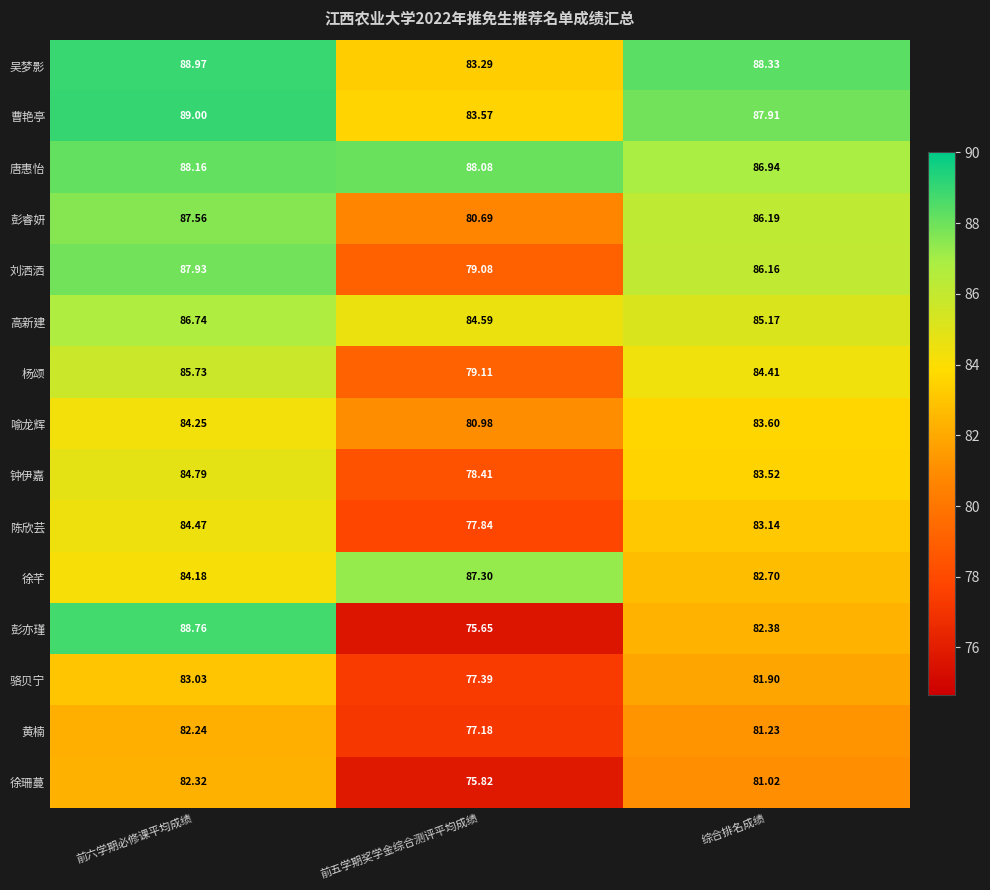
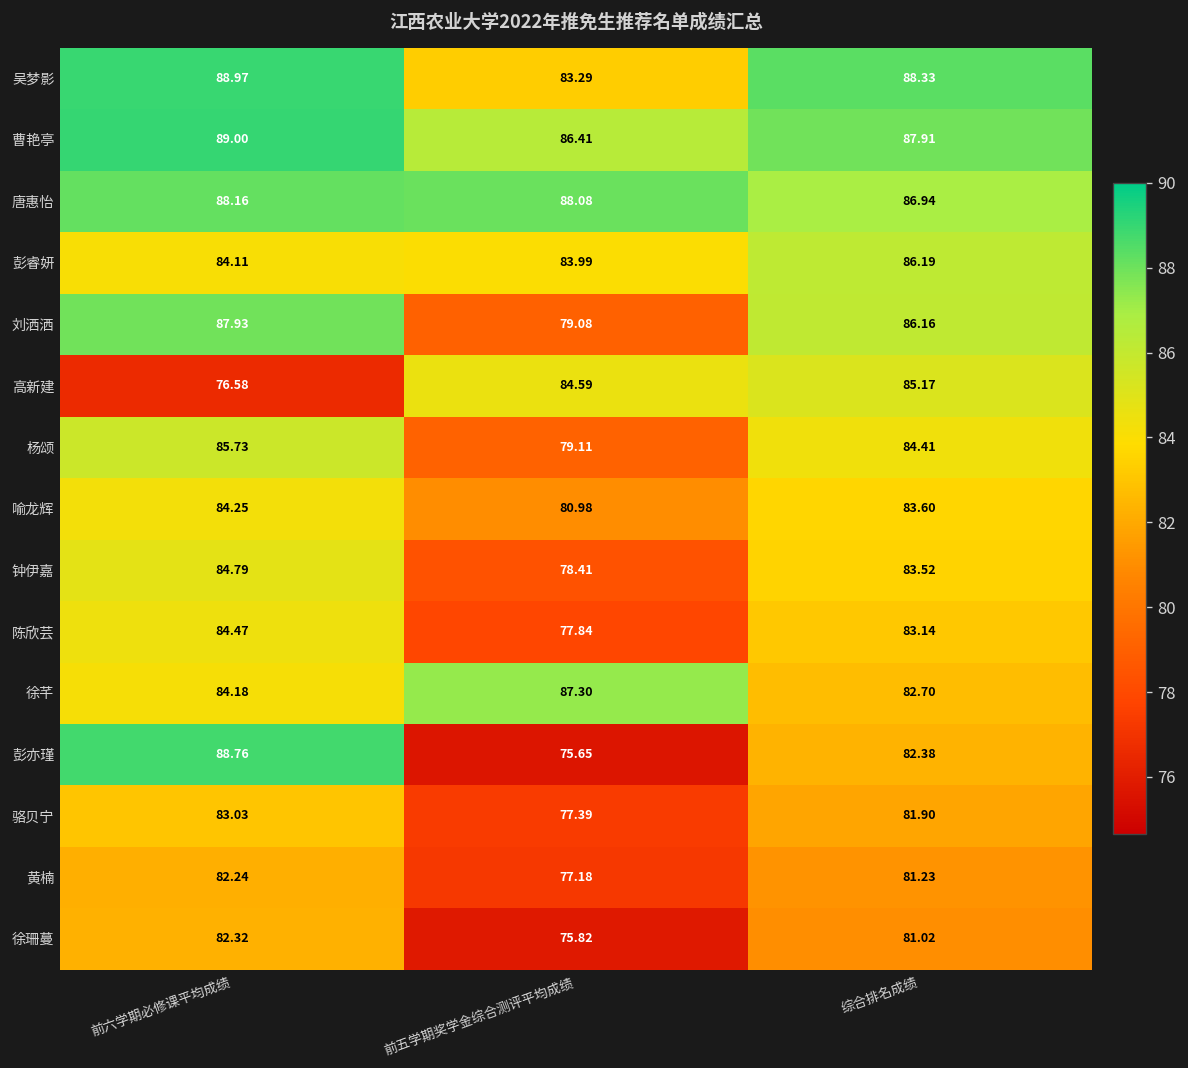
  {
    "吴梦影": {
      "前六学期必修课平均成绩": 88.97,
      "前五学期奖学金综合测评平均成绩": 83.29,
      "综合排名成绩": 88.33
    },
    "曹艳亭": {
      "前六学期必修课平均成绩": 89.00,
-     "前五学期奖学金综合测评平均成绩": 83.57,
+     "前五学期奖学金综合测评平均成绩": 86.41,
      "综合排名成绩": 87.91
    },
    "唐惠怡": {
      "前六学期必修课平均成绩": 88.16,
      "前五学期奖学金综合测评平均成绩": 88.08,
      "综合排名成绩": 86.94
    },
    "彭睿妍": {
-     "前六学期必修课平均成绩": 87.56,
-     "前五学期奖学金综合测评平均成绩": 80.69,
+     "前六学期必修课平均成绩": 84.11,
+     "前五学期奖学金综合测评平均成绩": 83.99,
      "综合排名成绩": 86.19
    },
    "刘洒洒": {
      "前六学期必修课平均成绩": 87.93,
      "前五学期奖学金综合测评平均成绩": 79.08,
      "综合排名成绩": 86.16
    },
    "高新建": {
-     "前六学期必修课平均成绩": 86.74,
+     "前六学期必修课平均成绩": 76.58,
      "前五学期奖学金综合测评平均成绩": 84.59,
      "综合排名成绩": 85.17
    },
    "杨颂": {
      "前六学期必修课平均成绩": 85.73,
      "前五学期奖学金综合测评平均成绩": 79.11,
      "综合排名成绩": 84.41
    },
    "喻龙辉": {
      "前六学期必修课平均成绩": 84.25,
      "前五学期奖学金综合测评平均成绩": 80.98,
      "综合排名成绩": 83.60
    },
    "钟伊嘉": {
      "前六学期必修课平均成绩": 84.79,
      "前五学期奖学金综合测评平均成绩": 78.41,
      "综合排名成绩": 83.52
    },
    "陈欣芸": {
      "前六学期必修课平均成绩": 84.47,
      "前五学期奖学金综合测评平均成绩": 77.84,
      "综合排名成绩": 83.14
    },
    "徐芊": {
      "前六学期必修课平均成绩": 84.18,
      "前五学期奖学金综合测评平均成绩": 87.30,
      "综合排名成绩": 82.70
    },
    "彭亦瑾": {
      "前六学期必修课平均成绩": 88.76,
      "前五学期奖学金综合测评平均成绩": 75.65,
      "综合排名成绩": 82.38
    },
    "骆贝宁": {
      "前六学期必修课平均成绩": 83.03,
      "前五学期奖学金综合测评平均成绩": 77.39,
      "综合排名成绩": 81.90
    },
    "黄楠": {
      "前六学期必修课平均成绩": 82.24,
      "前五学期奖学金综合测评平均成绩": 77.18,
      "综合排名成绩": 81.23
    },
    "徐珊蔓": {
      "前六学期必修课平均成绩": 82.32,
      "前五学期奖学金综合测评平均成绩": 75.82,
      "综合排名成绩": 81.02
    }
  }
